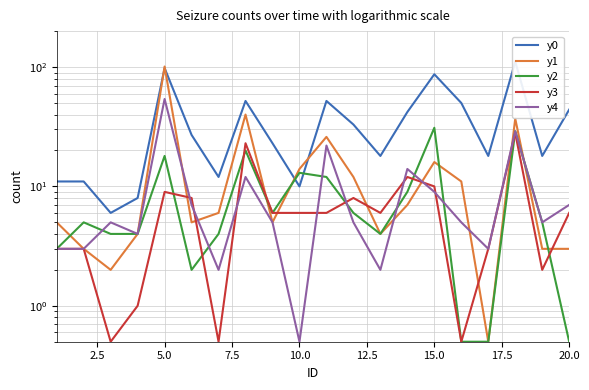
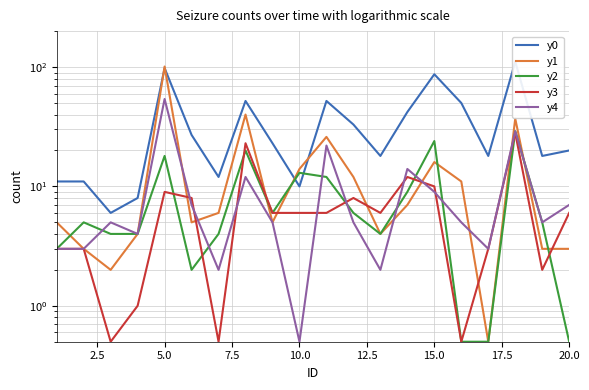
  {
    "y0": {
      "10.0": 10,
      "15.0": 90,
-     "20.0": 44
+     "20.0": 20
    },
    "y1": {
      "10.0": 14,
      "15.0": 16,
      "20.0": 3
    },
    "y2": {
      "5.0": 18,
      "10.0": 13,
-     "15.0": 31,
+     "15.0": 24,
      "20.0": 0.50
    },
    "y3": {
      "5.0": 9,
      "10.0": 6,
      "15.0": 10,
      "20.0": 6
    },
    "y4": {
      "5.0": 50,
      "10.0": 0.50,
      "15.0": 9,
      "20.0": 7
    }
  }
